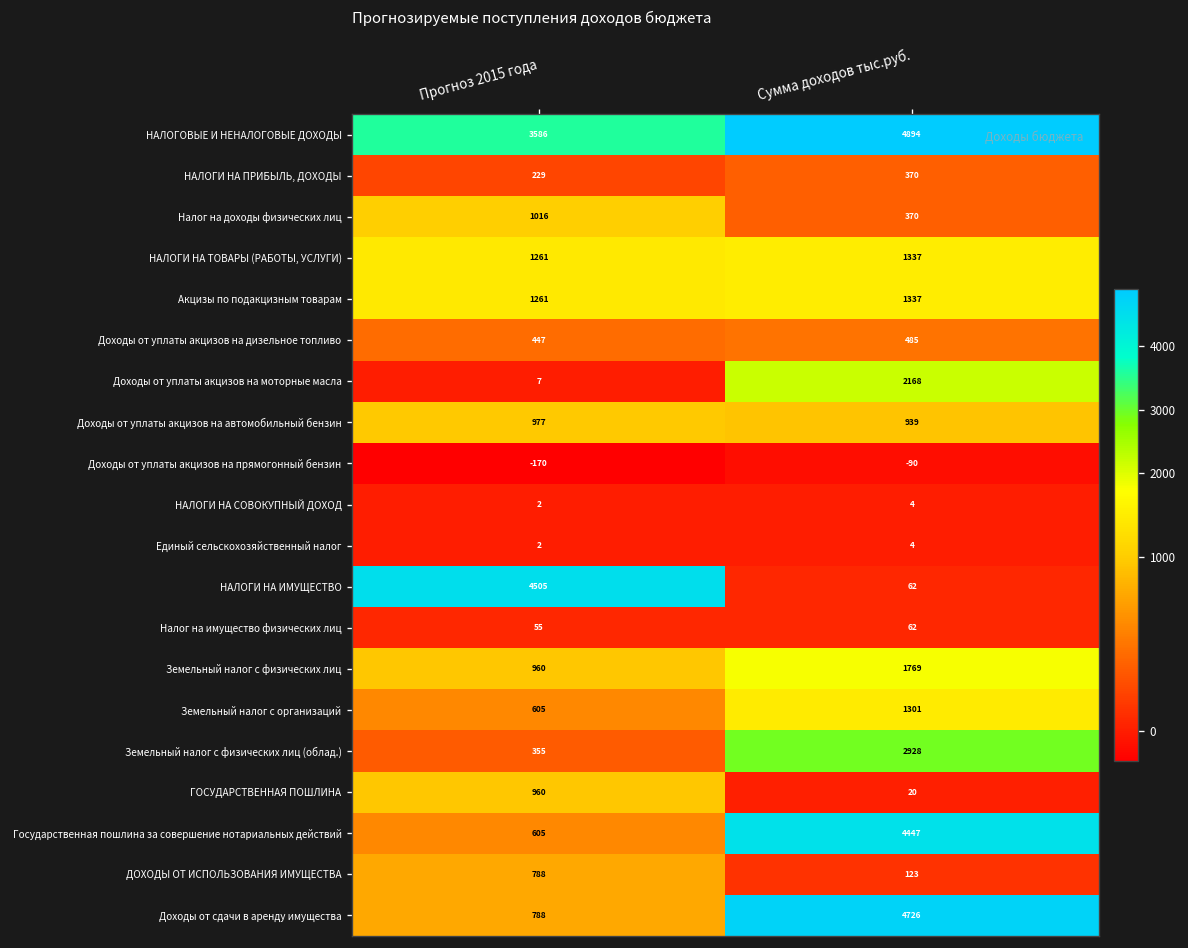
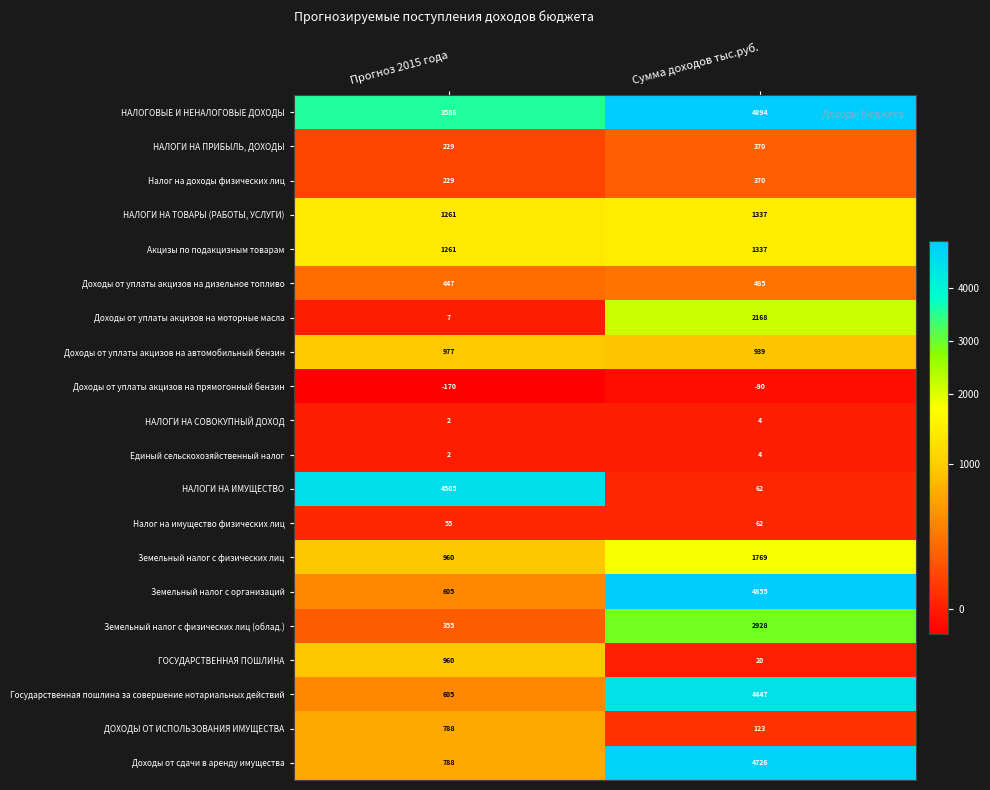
  {
    "НАЛОГОВЫЕ И НЕНАЛОГОВЫЕ ДОХОДЫ": {
      "Прогноз 2015 года": 3586
    },
    "НАЛОГИ НА ПРИБЫЛЬ, ДОХОДЫ": {
      "Прогноз 2015 года": 229,
      "Сумма доходов тыс.руб.": 370
    },
    "Налог на доходы физических лиц": {
-     "Прогноз 2015 года": 1016,
+     "Прогноз 2015 года": 229,
      "Сумма доходов тыс.руб.": 370
    },
    "НАЛОГИ НА ТОВАРЫ (РАБОТЫ, УСЛУГИ)": {
      "Прогноз 2015 года": 1261,
      "Сумма доходов тыс.руб.": 1337
    },
    "Акцизы по подакцизным товарам": {
      "Прогноз 2015 года": 1261,
      "Сумма доходов тыс.руб.": 1337
    },
    "Доходы от уплаты акцизов на дизельное топливо": {
      "Прогноз 2015 года": 447,
      "Сумма доходов тыс.руб.": 485
    },
    "Доходы от уплаты акцизов на моторные масла": {
      "Прогноз 2015 года": 7,
      "Сумма доходов тыс.руб.": 2168
    },
    "Доходы от уплаты акцизов на автомобильный бензин": {
      "Прогноз 2015 года": 977,
      "Сумма доходов тыс.руб.": 939
    },
    "Доходы от уплаты акцизов на прямогонный бензин": {
      "Прогноз 2015 года": -170,
      "Сумма доходов тыс.руб.": -90
    },
    "НАЛОГИ НА СОВОКУПНЫЙ ДОХОД": {
      "Прогноз 2015 года": 2,
      "Сумма доходов тыс.руб.": 4
    },
    "Единый сельскохозяйственный налог": {
      "Прогноз 2015 года": 2,
      "Сумма доходов тыс.руб.": 4
    },
    "НАЛОГИ НА ИМУЩЕСТВО": {
      "Прогноз 2015 года": 4505,
      "Сумма доходов тыс.руб.": 62
    },
    "Налог на имущество физических лиц": {
      "Прогноз 2015 года": 55,
      "Сумма доходов тыс.руб.": 62
    },
    "Земельный налог с физических лиц": {
      "Прогноз 2015 года": 960,
      "Сумма доходов тыс.руб.": 1769
    },
    "Земельный налог с организаций": {
      "Прогноз 2015 года": 605,
-     "Сумма доходов тыс.руб.": 1301
+     "Сумма доходов тыс.руб.": 4855
    },
    "Земельный налог с физических лиц (облад.)": {
      "Прогноз 2015 года": 355,
      "Сумма доходов тыс.руб.": 2928
    },
    "ГОСУДАРСТВЕННАЯ ПОШЛИНА": {
      "Прогноз 2015 года": 960,
      "Сумма доходов тыс.руб.": 20
    },
    "Государственная пошлина за совершение нотариальных действий": {
      "Прогноз 2015 года": 605,
      "Сумма доходов тыс.руб.": 4447
    },
    "ДОХОДЫ ОТ ИСПОЛЬЗОВАНИЯ ИМУЩЕСТВА": {
      "Прогноз 2015 года": 788,
      "Сумма доходов тыс.руб.": 123
    },
    "Доходы от сдачи в аренду имущества": {
      "Прогноз 2015 года": 788,
      "Сумма доходов тыс.руб.": 4726
    }
  }
